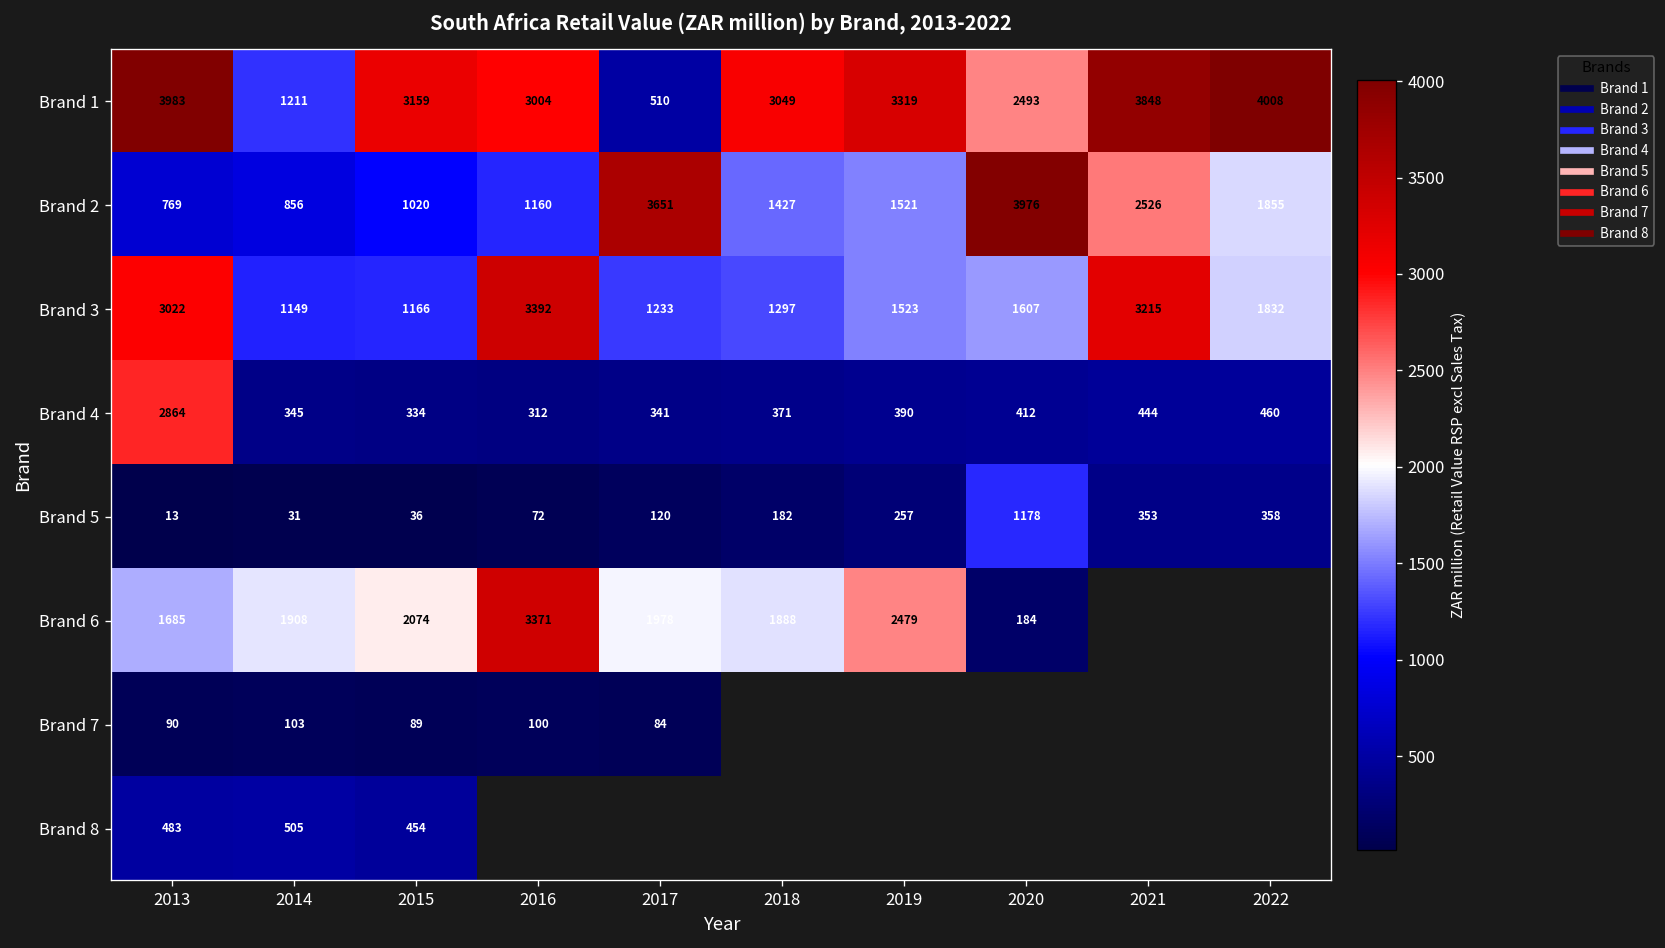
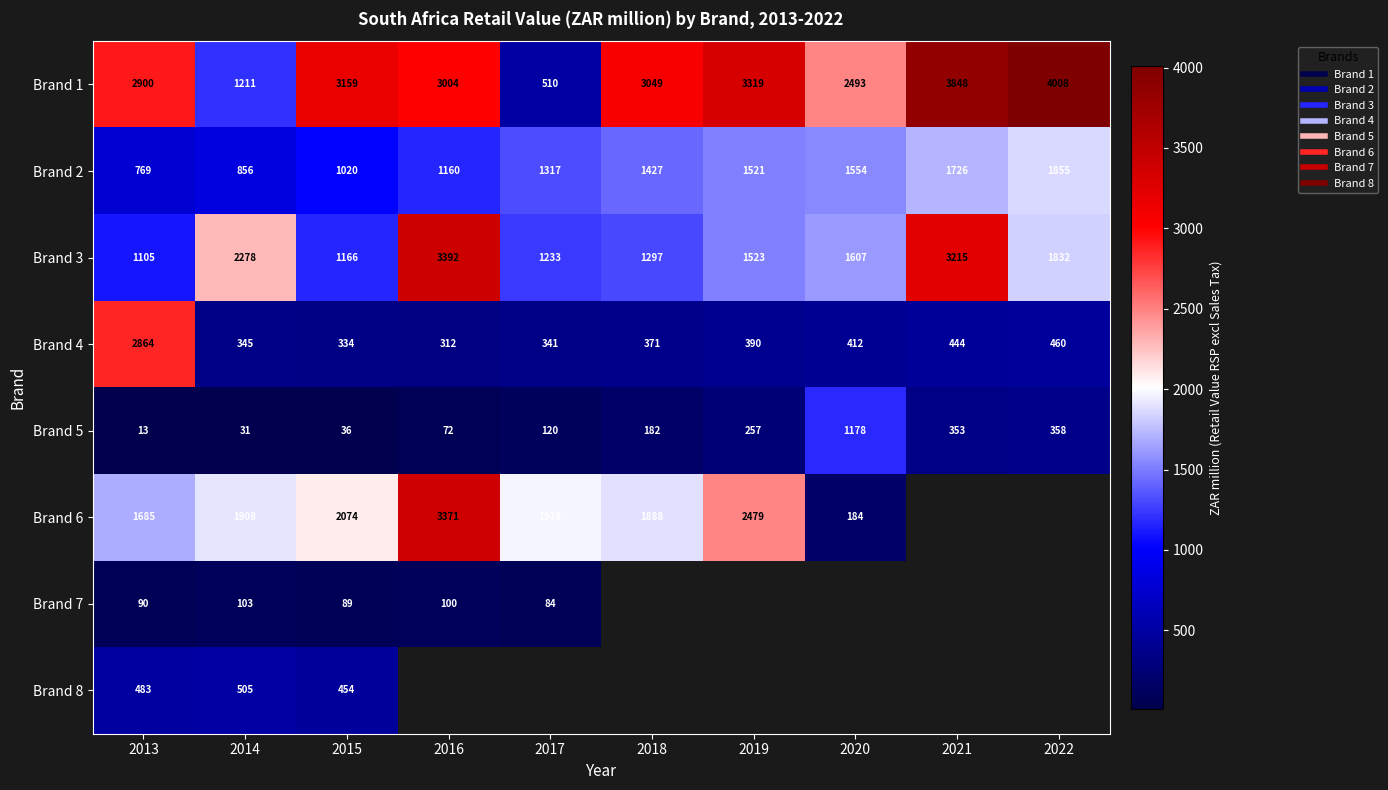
  {
    "Brand 1": {
-     "2013": 3983,
+     "2013": 2900,
      "2014": 1211,
      "2015": 3159,
      "2016": 3004,
      "2017": 510,
      "2018": 3049,
      "2019": 3319,
      "2020": 2493,
      "2021": 3848,
      "2022": 4008
    },
    "Brand 2": {
      "2013": 769,
      "2014": 856,
      "2015": 1020,
      "2016": 1160,
-     "2017": 3651,
+     "2017": 1317,
      "2018": 1427,
      "2019": 1521,
-     "2020": 3976,
-     "2021": 2526
+     "2020": 1554,
+     "2021": 1726
    },
    "Brand 3": {
-     "2013": 3022,
-     "2014": 1149,
+     "2013": 1105,
+     "2014": 2278,
      "2015": 1166,
      "2016": 3392,
      "2017": 1233,
      "2018": 1297,
      "2019": 1523,
      "2020": 1607,
      "2021": 3215
    },
    "Brand 4": {
      "2013": 2864,
      "2014": 345,
      "2015": 334,
      "2016": 312,
      "2017": 341,
      "2018": 371,
      "2019": 390,
      "2020": 412,
      "2021": 444,
      "2022": 460
    },
    "Brand 5": {
      "2013": 13,
      "2014": 31,
      "2015": 36,
      "2016": 72,
      "2017": 120,
      "2018": 182,
      "2019": 257,
      "2020": 1178,
      "2021": 353,
      "2022": 358
    },
    "Brand 6": {
      "2013": 1685,
      "2015": 2074,
      "2016": 3371,
      "2019": 2479,
      "2020": 184
    },
    "Brand 7": {
      "2013": 90,
      "2014": 103,
      "2015": 89,
      "2016": 100,
      "2017": 84
    },
    "Brand 8": {
      "2013": 483,
      "2014": 505,
      "2015": 454
    }
  }
